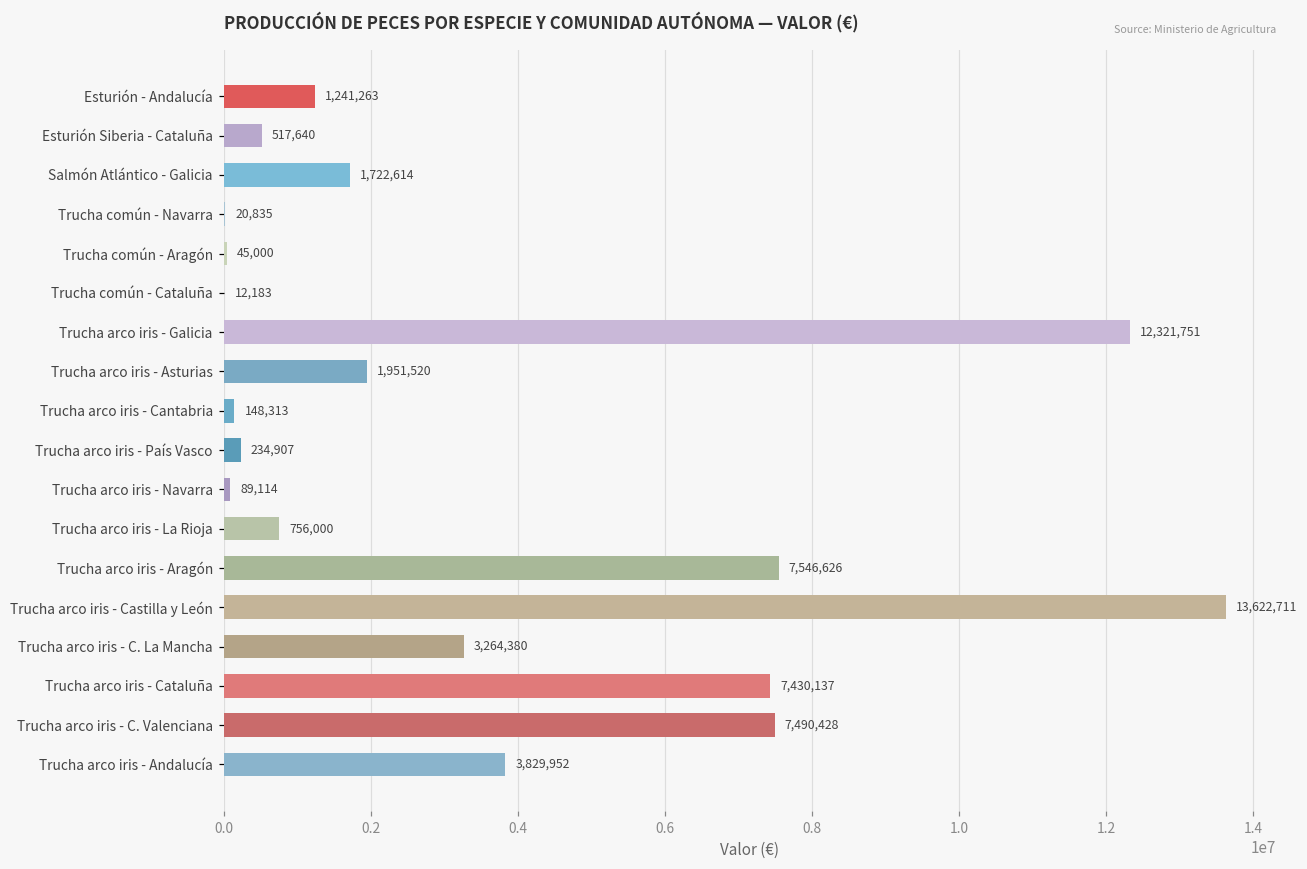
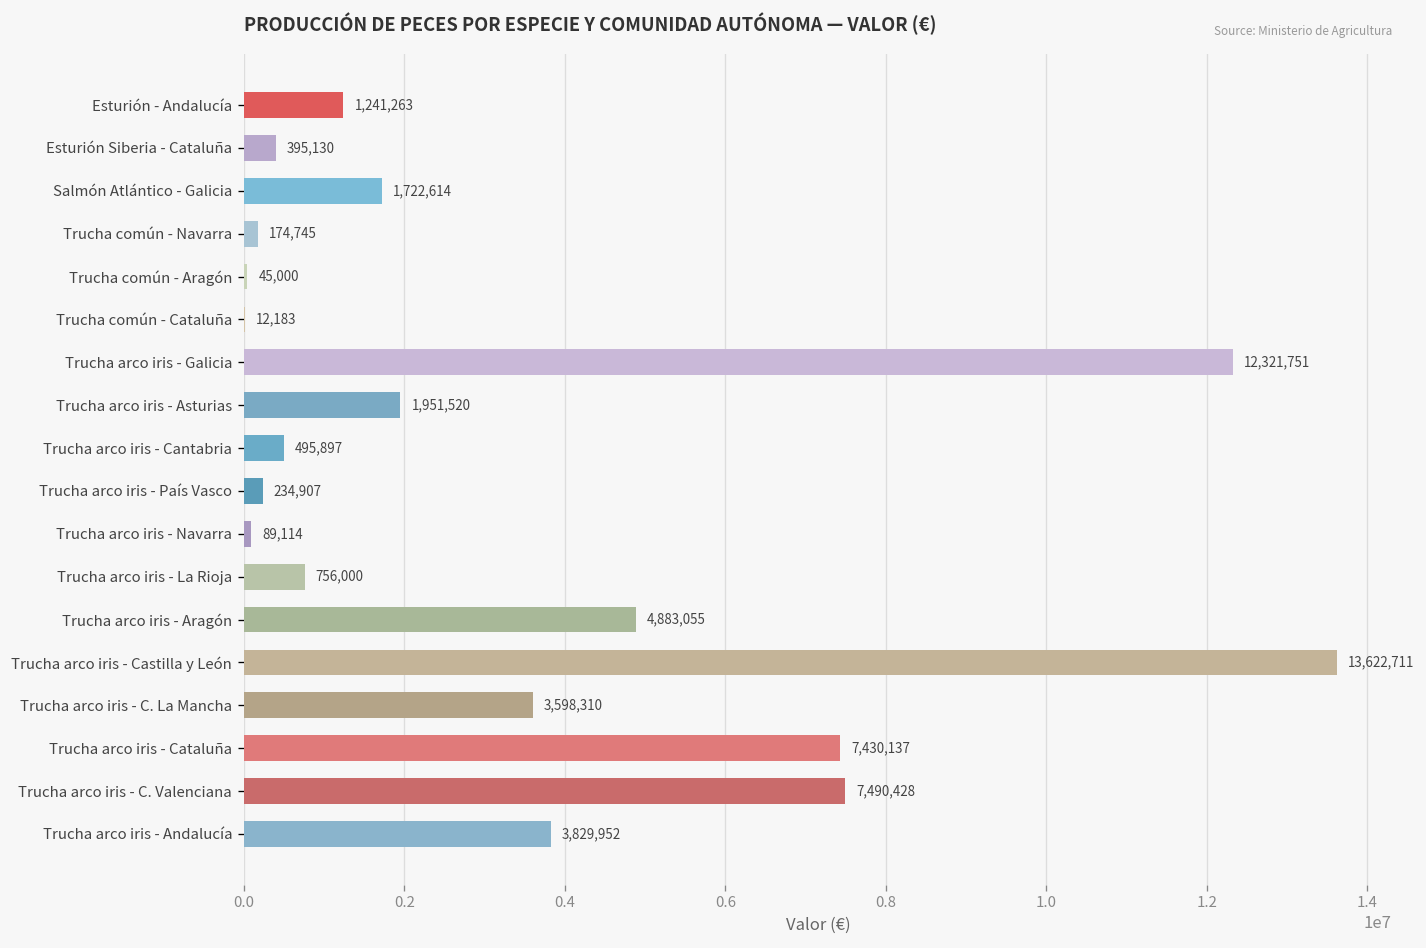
  {
    "Esturión - Andalucía": "1,241,263",
-   "Esturión Siberia - Cataluña": "517,640",
+   "Esturión Siberia - Cataluña": "395,130",
    "Salmón Atlántico - Galicia": "1,722,614",
-   "Trucha común - Navarra": "20,835",
+   "Trucha común - Navarra": "174,745",
    "Trucha común - Aragón": "45,000",
    "Trucha común - Cataluña": "12,183",
    "Trucha arco iris - Galicia": "12,321,751",
    "Trucha arco iris - Asturias": "1,951,520",
-   "Trucha arco iris - Cantabria": "148,313",
+   "Trucha arco iris - Cantabria": "495,897",
    "Trucha arco iris - País Vasco": "234,907",
    "Trucha arco iris - Navarra": "89,114",
    "Trucha arco iris - La Rioja": "756,000",
-   "Trucha arco iris - Aragón": "7,546,626",
+   "Trucha arco iris - Aragón": "4,883,055",
    "Trucha arco iris - Castilla y León": "13,622,711",
-   "Trucha arco iris - C. La Mancha": "3,264,380",
+   "Trucha arco iris - C. La Mancha": "3,598,310",
    "Trucha arco iris - Cataluña": "7,430,137",
    "Trucha arco iris - C. Valenciana": "7,490,428",
    "Trucha arco iris - Andalucía": "3,829,952"
  }
